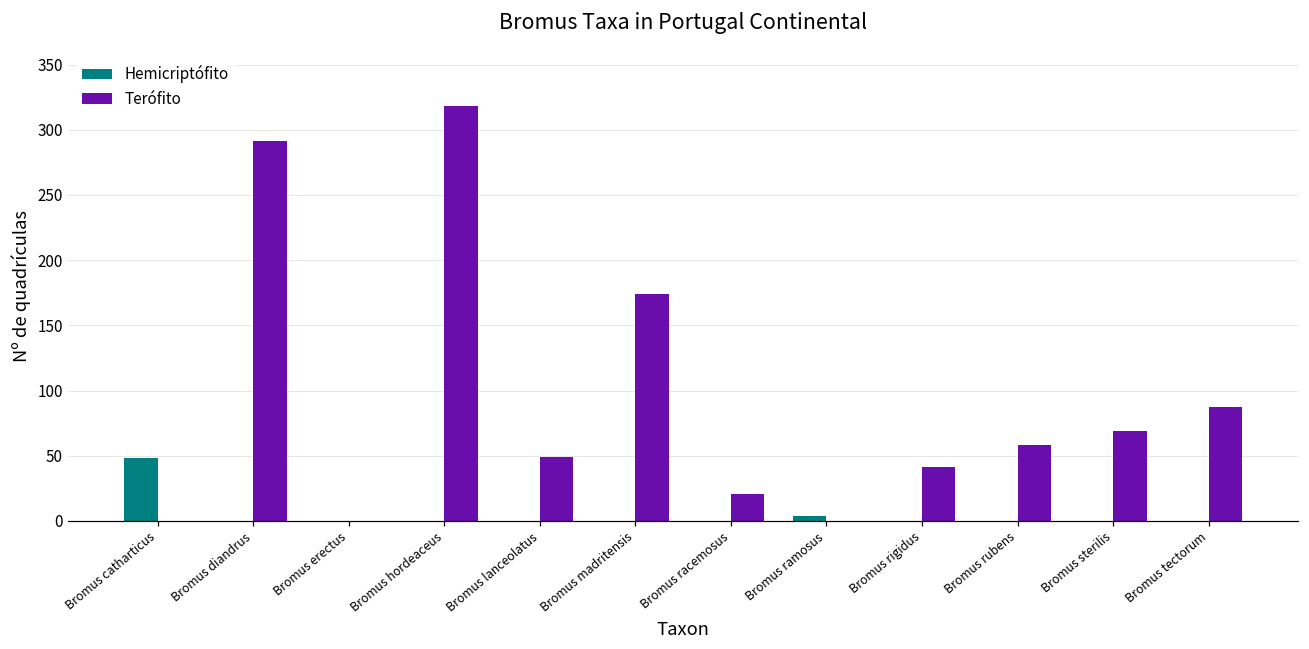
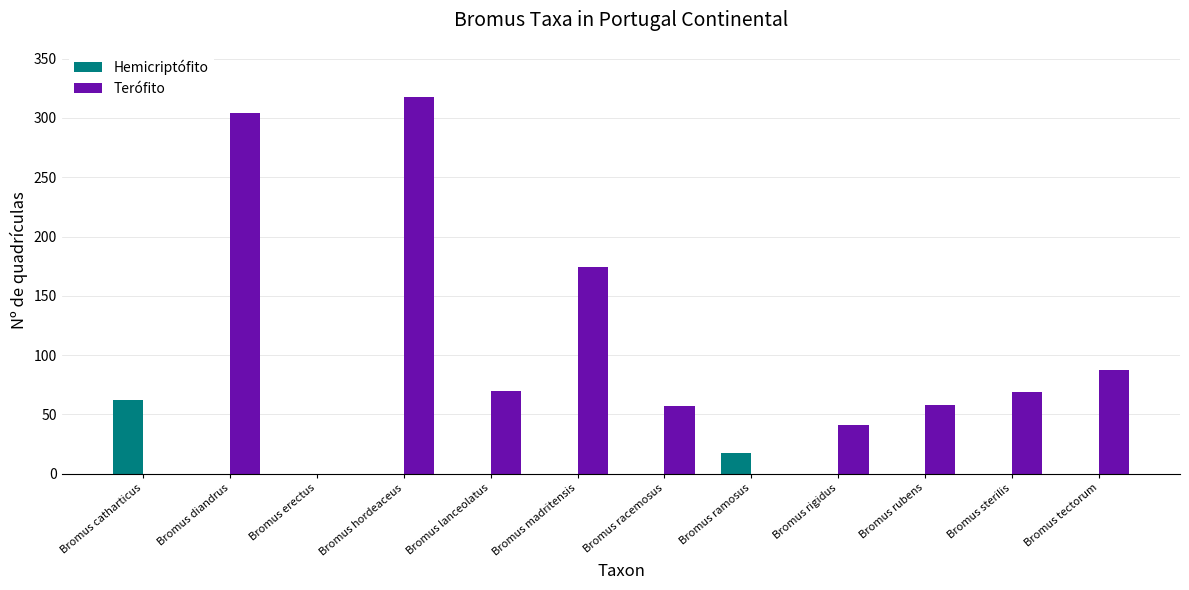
  {
    "Hemicriptófito": {
-     "Bromus catharticus": 48,
+     "Bromus catharticus": 62,
      "Bromus diandrus": 0,
      "Bromus erectus": 0,
      "Bromus hordeaceus": 0,
      "Bromus lanceolatus": 0,
      "Bromus madritensis": 0,
      "Bromus racemosus": 0,
-     "Bromus ramosus": 4,
+     "Bromus ramosus": 17,
      "Bromus rigidus": 0,
      "Bromus rubens": 0,
      "Bromus sterilis": 0,
      "Bromus tectorum": 0
    },
    "Terófito": {
      "Bromus catharticus": 0,
-     "Bromus diandrus": 291,
+     "Bromus diandrus": 304,
      "Bromus erectus": 0,
      "Bromus hordeaceus": 318,
-     "Bromus lanceolatus": 49,
+     "Bromus lanceolatus": 70,
      "Bromus madritensis": 174,
-     "Bromus racemosus": 21,
+     "Bromus racemosus": 57,
      "Bromus ramosus": 0,
      "Bromus rigidus": 41,
      "Bromus rubens": 58,
      "Bromus sterilis": 69,
      "Bromus tectorum": 87
    }
  }
